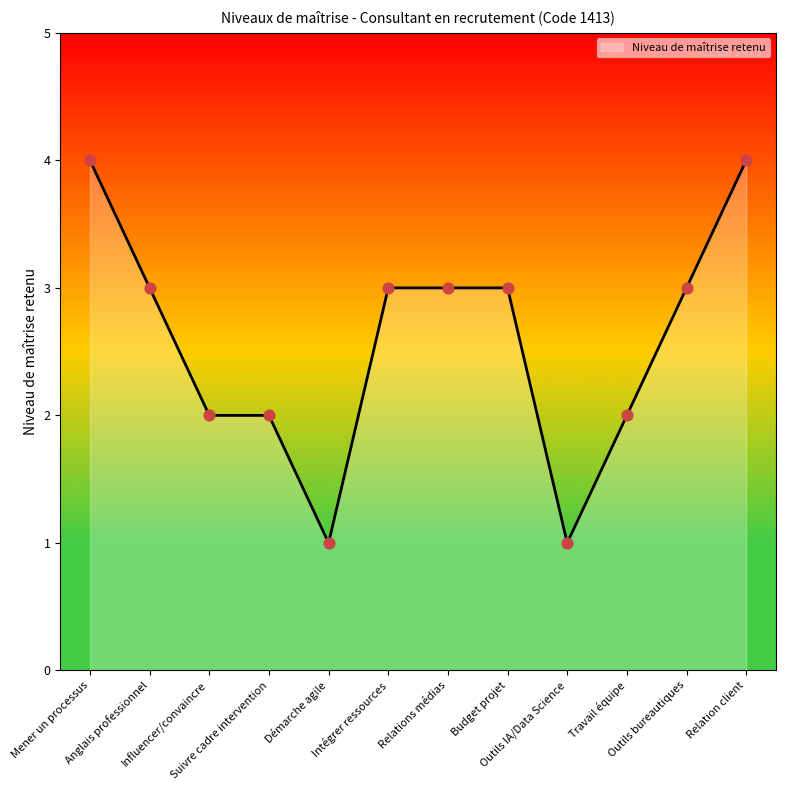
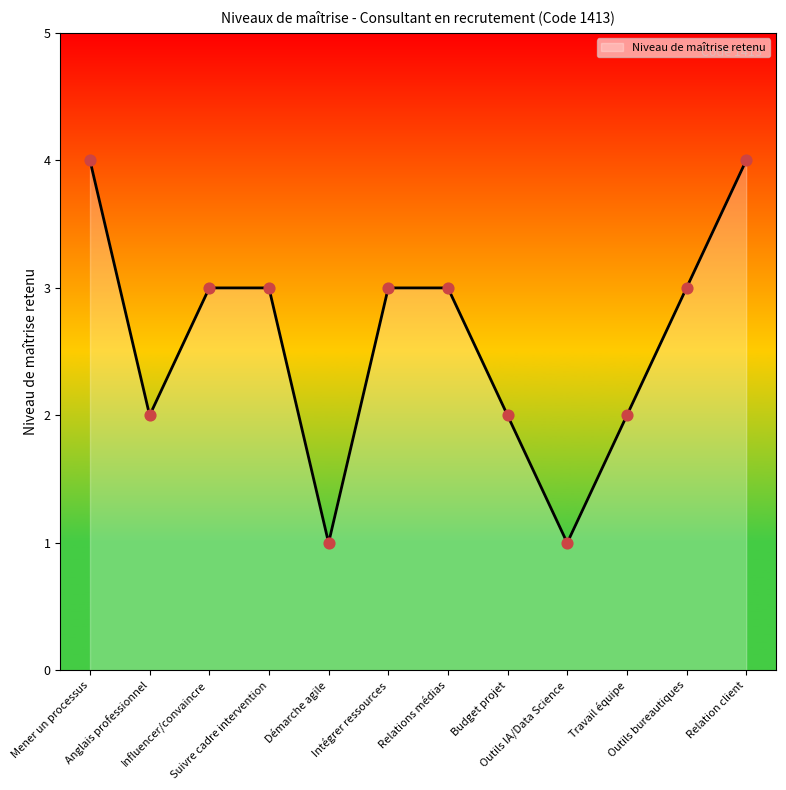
  {
    "Mener un processus": 4,
-   "Anglais professionnel": 3,
-   "Influencer/convaincre": 2,
-   "Suivre cadre intervention": 2,
+   "Anglais professionnel": 2,
+   "Influencer/convaincre": 3,
+   "Suivre cadre intervention": 3,
    "Démarche agile": 1,
    "Intégrer ressources": 3,
    "Relations médias": 3,
-   "Budget projet": 3,
+   "Budget projet": 2,
    "Outils IA/Data Science": 1,
    "Travail équipe": 2,
    "Outils bureautiques": 3,
    "Relation client": 4
  }
